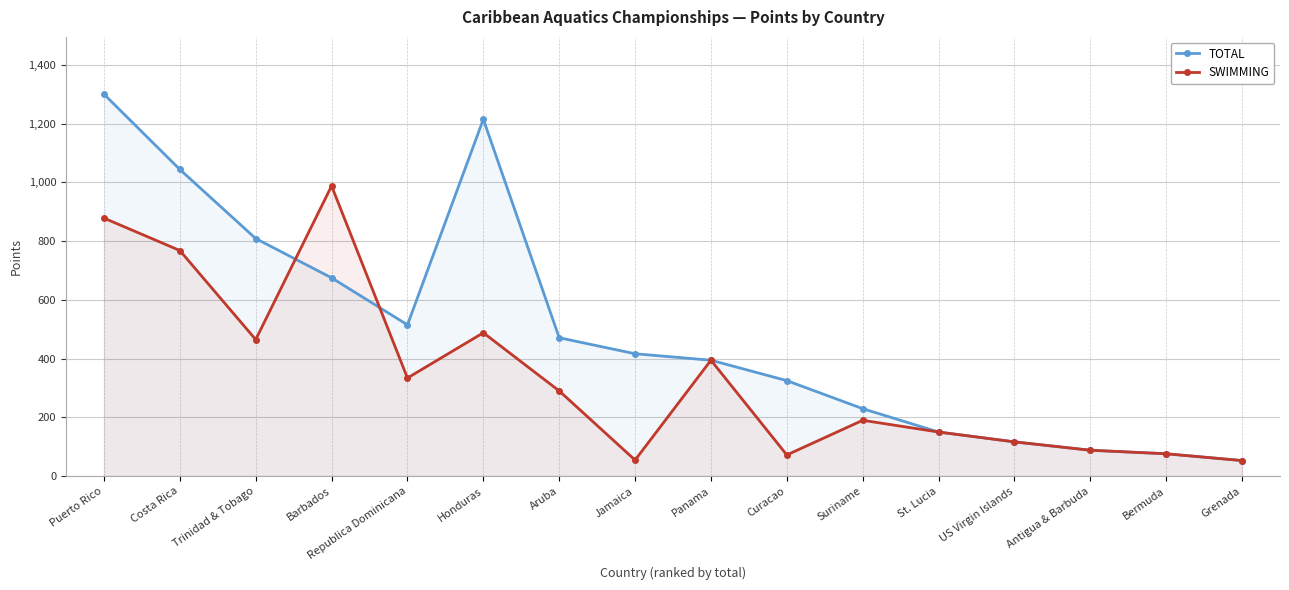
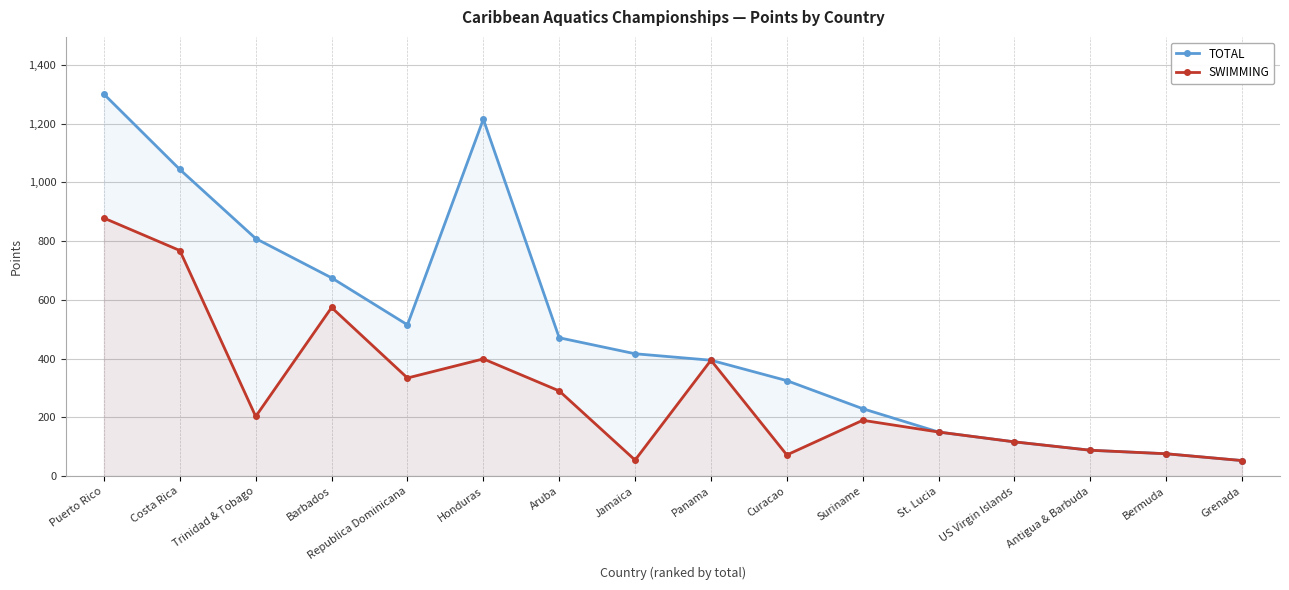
  {
    "TOTAL": {
      "Puerto Rico": "1,300",
      "Costa Rica": "1,040",
      "Trinidad & Tobago": "810",
      "Barbados": "680",
      "Republica Dominicana": "520",
      "Honduras": "1,220",
      "Aruba": "470",
      "Jamaica": "420",
      "Curacao": "330",
      "Suriname": "230"
    },
    "SWIMMING": {
      "Puerto Rico": "880",
      "Costa Rica": "770",
-     "Trinidad & Tobago": "460",
-     "Barbados": "990",
+     "Trinidad & Tobago": "200",
+     "Barbados": "570",
      "Republica Dominicana": "330",
-     "Honduras": "490",
+     "Honduras": "400",
      "Aruba": "290",
      "Jamaica": "50",
      "Curacao": "70",
      "Suriname": "190"
    }
  }
